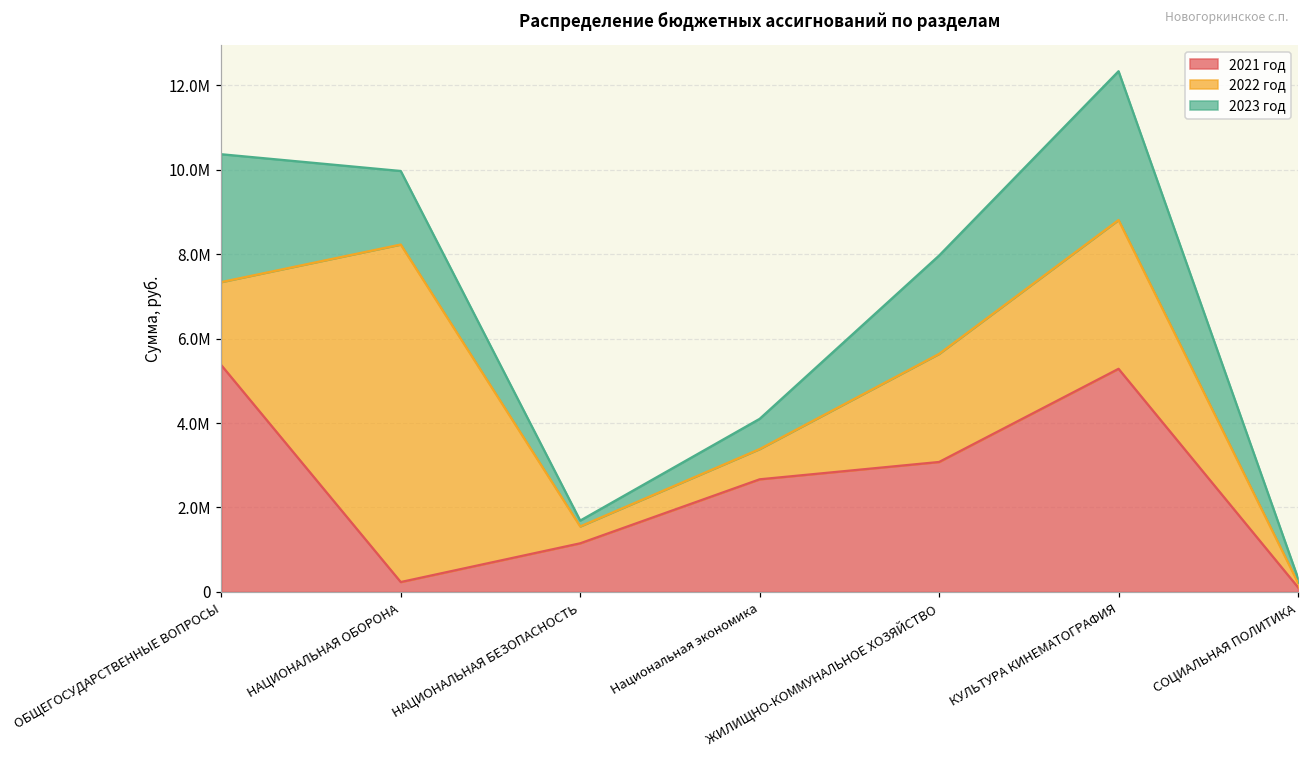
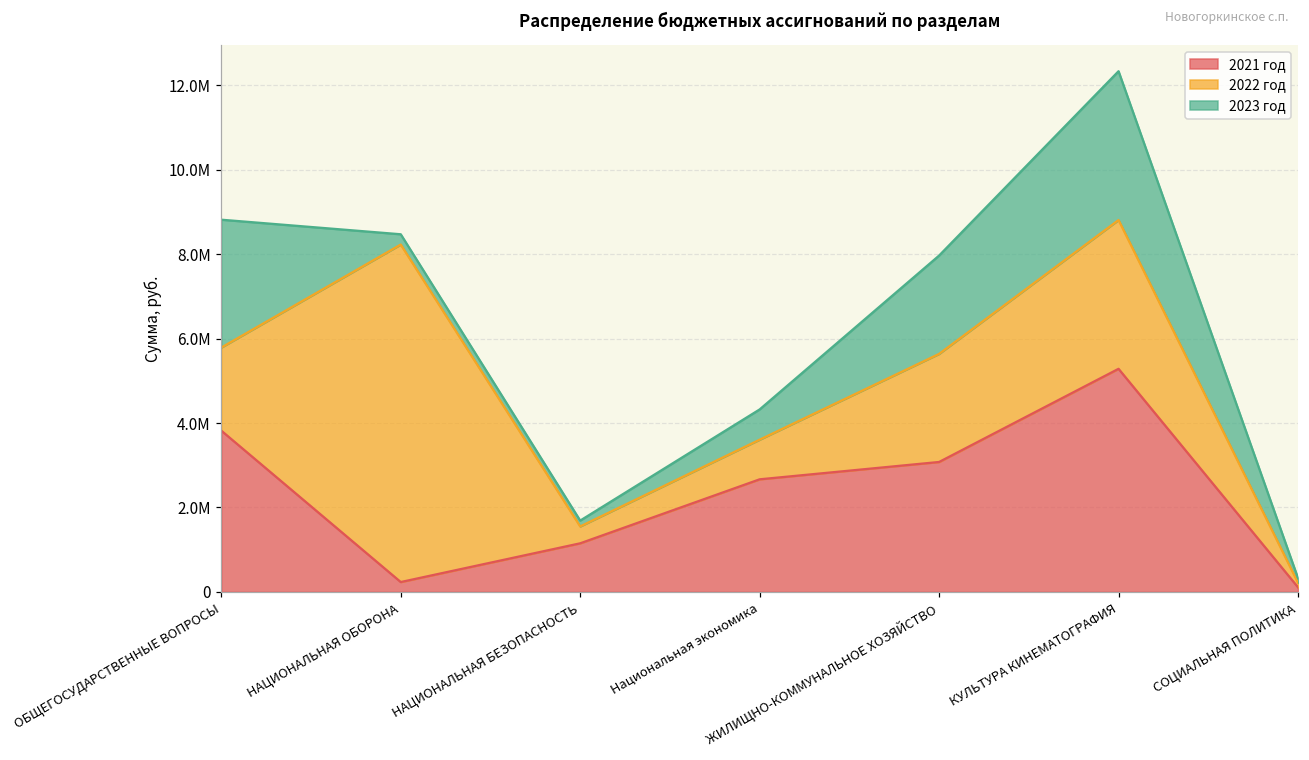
  {
    "2021 год": {
-     "ОБЩЕГОСУДАРСТВЕННЫЕ ВОПРОСЫ": 5400000,
+     "ОБЩЕГОСУДАРСТВЕННЫЕ ВОПРОСЫ": 3800000,
      "НАЦИОНАЛЬНАЯ ОБОРОНА": 200000,
      "НАЦИОНАЛЬНАЯ БЕЗОПАСНОСТЬ": 1200000,
      "Национальная экономика": 2700000,
      "ЖИЛИЩНО-КОММУНАЛЬНОЕ ХОЗЯЙСТВО": 3100000,
      "КУЛЬТУРА КИНЕМАТОГРАФИЯ": 5300000,
      "СОЦИАЛЬНАЯ ПОЛИТИКА": 100000
    },
    "2022 год": {
      "ОБЩЕГОСУДАРСТВЕННЫЕ ВОПРОСЫ": 2000000,
      "НАЦИОНАЛЬНАЯ ОБОРОНА": 8000000,
      "НАЦИОНАЛЬНАЯ БЕЗОПАСНОСТЬ": 400000,
-     "Национальная экономика": 700000,
+     "Национальная экономика": 900000,
      "ЖИЛИЩНО-КОММУНАЛЬНОЕ ХОЗЯЙСТВО": 2600000,
      "КУЛЬТУРА КИНЕМАТОГРАФИЯ": 3500000,
      "СОЦИАЛЬНАЯ ПОЛИТИКА": 100000
    },
    "2023 год": {
      "ОБЩЕГОСУДАРСТВЕННЫЕ ВОПРОСЫ": 3000000,
-     "НАЦИОНАЛЬНАЯ ОБОРОНА": 1700000,
+     "НАЦИОНАЛЬНАЯ ОБОРОНА": 200000,
      "НАЦИОНАЛЬНАЯ БЕЗОПАСНОСТЬ": 100000,
      "Национальная экономика": 700000,
      "ЖИЛИЩНО-КОММУНАЛЬНОЕ ХОЗЯЙСТВО": 2300000,
      "КУЛЬТУРА КИНЕМАТОГРАФИЯ": 3500000,
      "СОЦИАЛЬНАЯ ПОЛИТИКА": 100000
    }
  }
